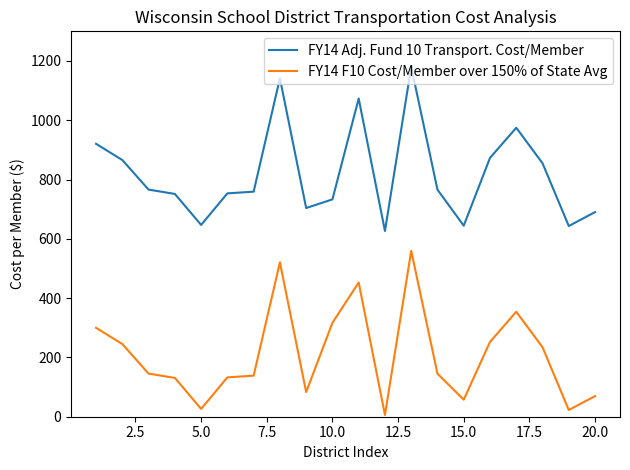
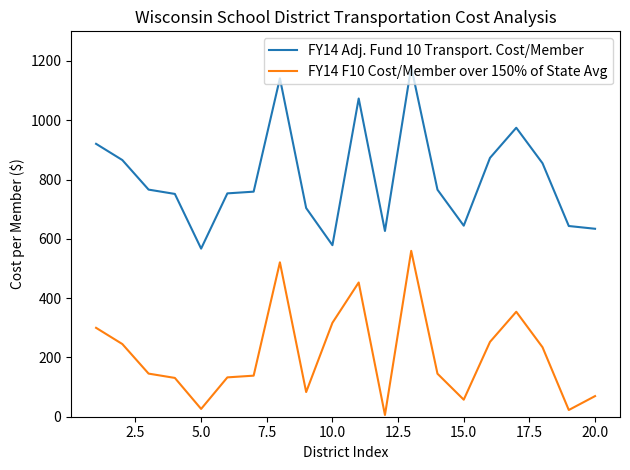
  {
    "FY14 Adj. Fund 10 Transport. Cost/Member": {
-     "5.0": 650,
-     "10.0": 730,
+     "5.0": 570,
+     "10.0": 580,
      "15.0": 640,
-     "20.0": 690
+     "20.0": 630
    },
    "FY14 F10 Cost/Member over 150% of State Avg": {
      "5.0": 30,
      "10.0": 320,
      "15.0": 60,
      "20.0": 70
    }
  }
